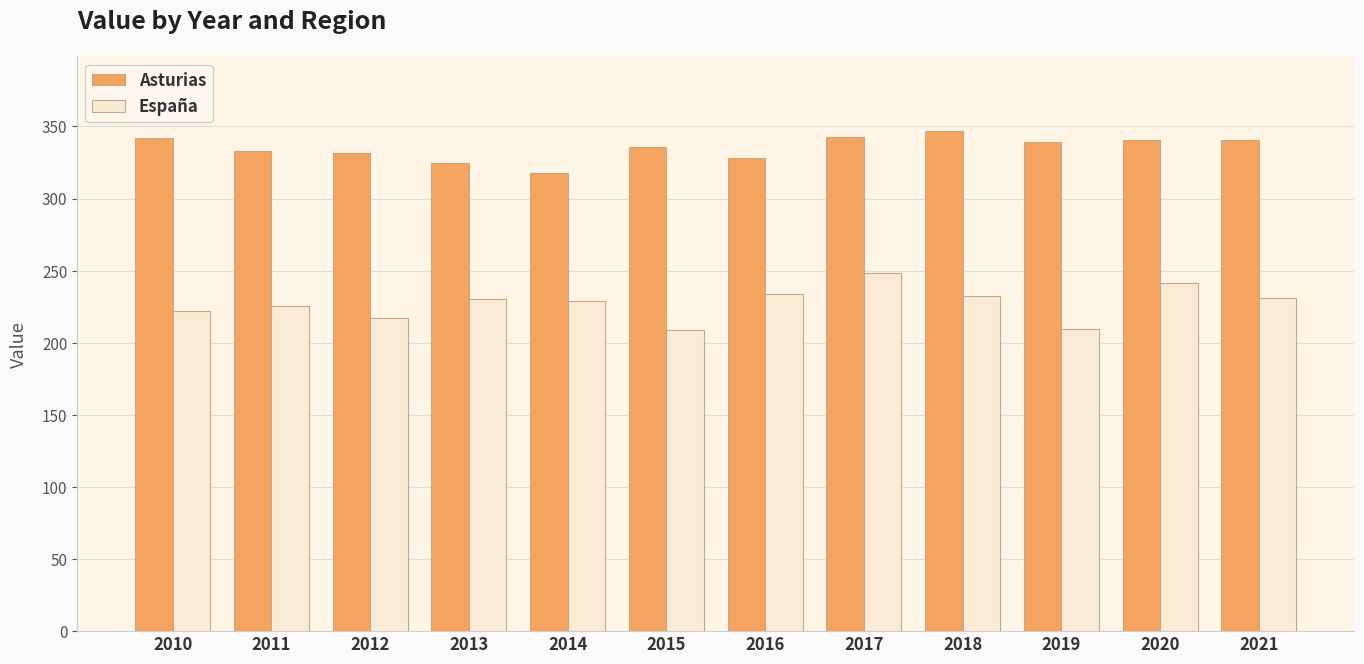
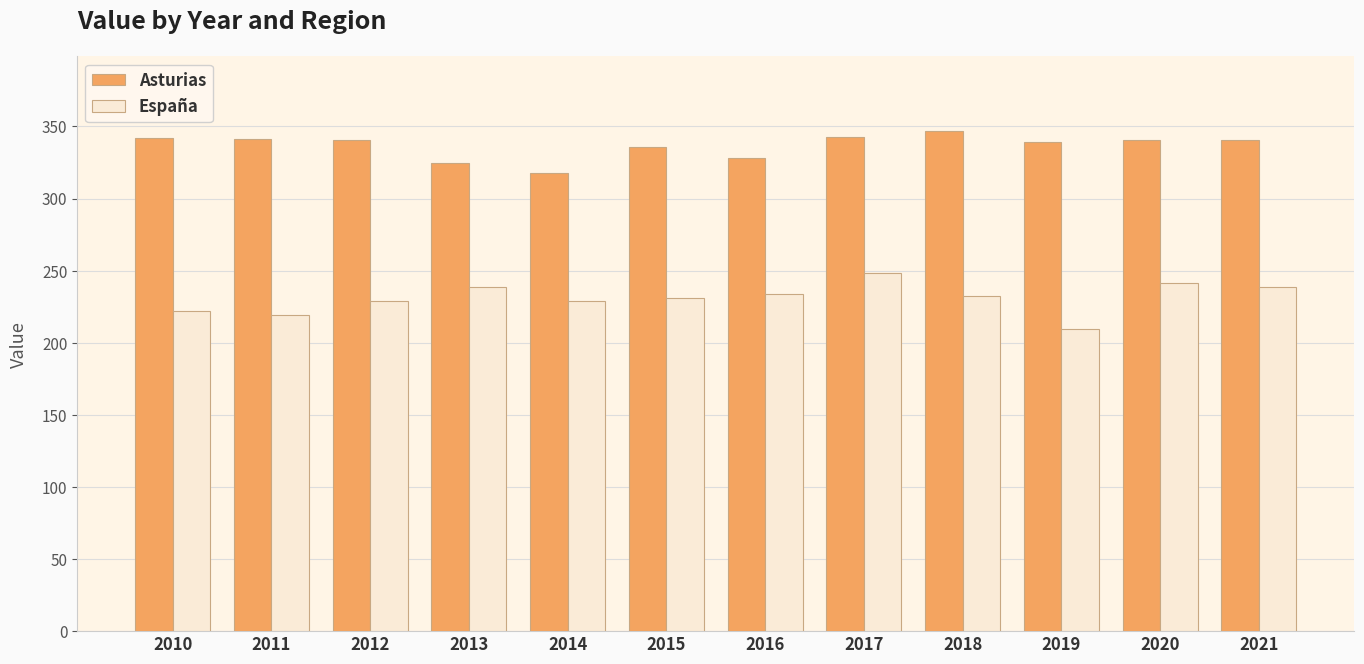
  {
    "Asturias": {
      "2010": 342,
-     "2011": 333,
-     "2012": 331,
+     "2011": 341,
+     "2012": 340,
      "2013": 325,
      "2014": 318,
      "2015": 336,
      "2016": 328,
      "2017": 342,
      "2018": 347,
      "2019": 339,
      "2020": 341,
      "2021": 340
    },
    "España": {
      "2010": 222,
-     "2011": 226,
-     "2012": 217,
-     "2013": 230,
+     "2011": 219,
+     "2012": 229,
+     "2013": 239,
      "2014": 229,
-     "2015": 209,
+     "2015": 231,
      "2016": 234,
      "2017": 248,
      "2018": 232,
      "2019": 210,
      "2020": 242,
-     "2021": 231
+     "2021": 239
    }
  }
